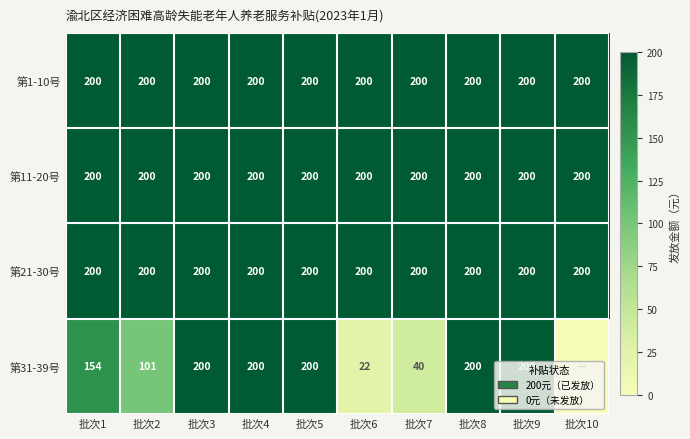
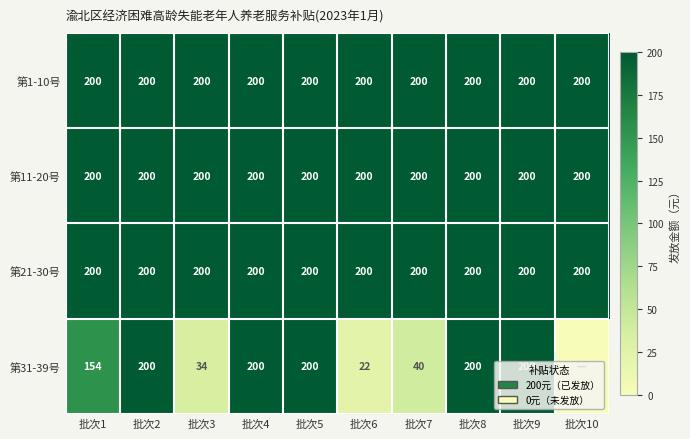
  {
    "第1-10号": {
      "批次1": 200,
      "批次2": 200,
      "批次3": 200,
      "批次4": 200,
      "批次5": 200,
      "批次6": 200,
      "批次7": 200,
      "批次8": 200,
      "批次9": 200,
      "批次10": 200
    },
    "第11-20号": {
      "批次1": 200,
      "批次2": 200,
      "批次3": 200,
      "批次4": 200,
      "批次5": 200,
      "批次6": 200,
      "批次7": 200,
      "批次8": 200,
      "批次9": 200,
      "批次10": 200
    },
    "第21-30号": {
      "批次1": 200,
      "批次2": 200,
      "批次3": 200,
      "批次4": 200,
      "批次5": 200,
      "批次6": 200,
      "批次7": 200,
      "批次8": 200,
      "批次9": 200,
      "批次10": 200
    },
    "第31-39号": {
      "批次1": 154,
-     "批次2": 101,
-     "批次3": 200,
+     "批次2": 200,
+     "批次3": 34,
      "批次4": 200,
      "批次5": 200,
      "批次6": 22,
      "批次7": 40,
      "批次8": 200
    }
  }
